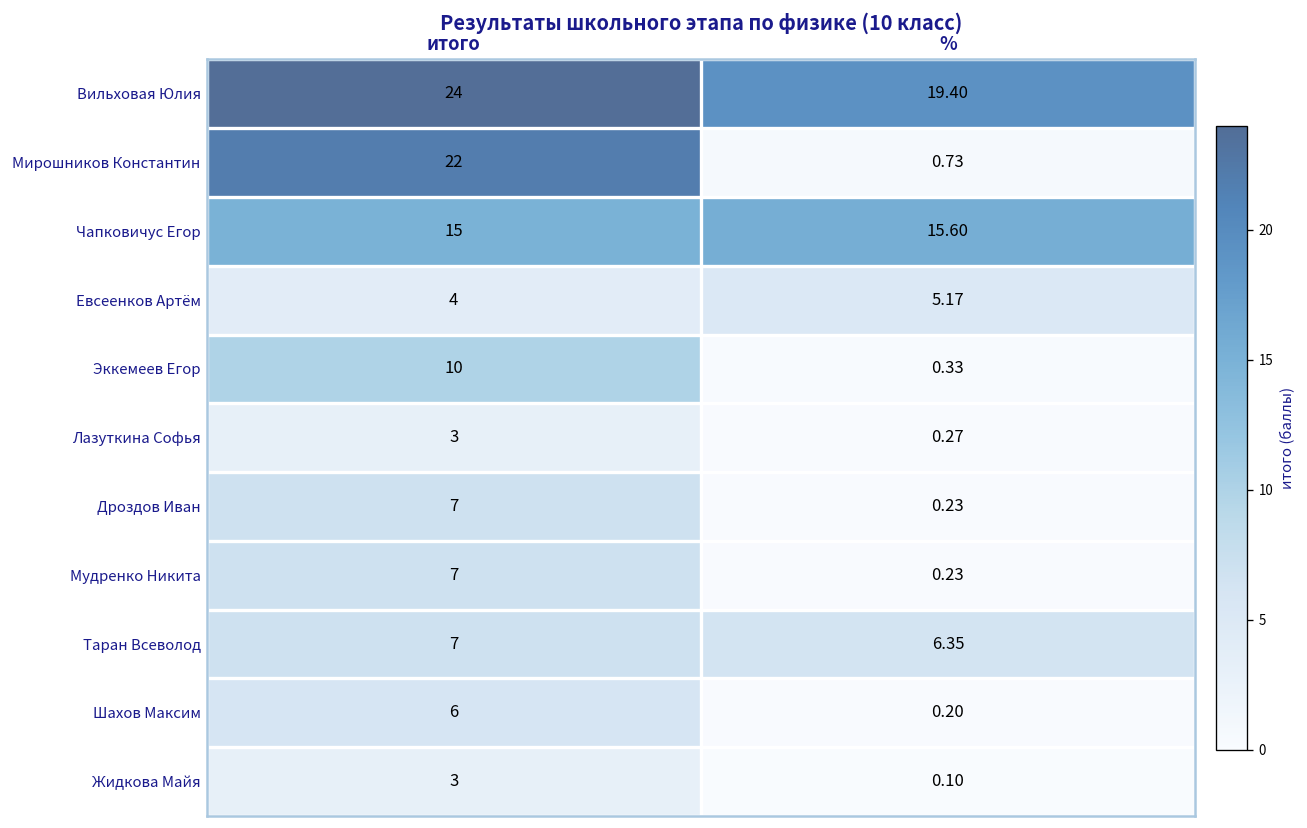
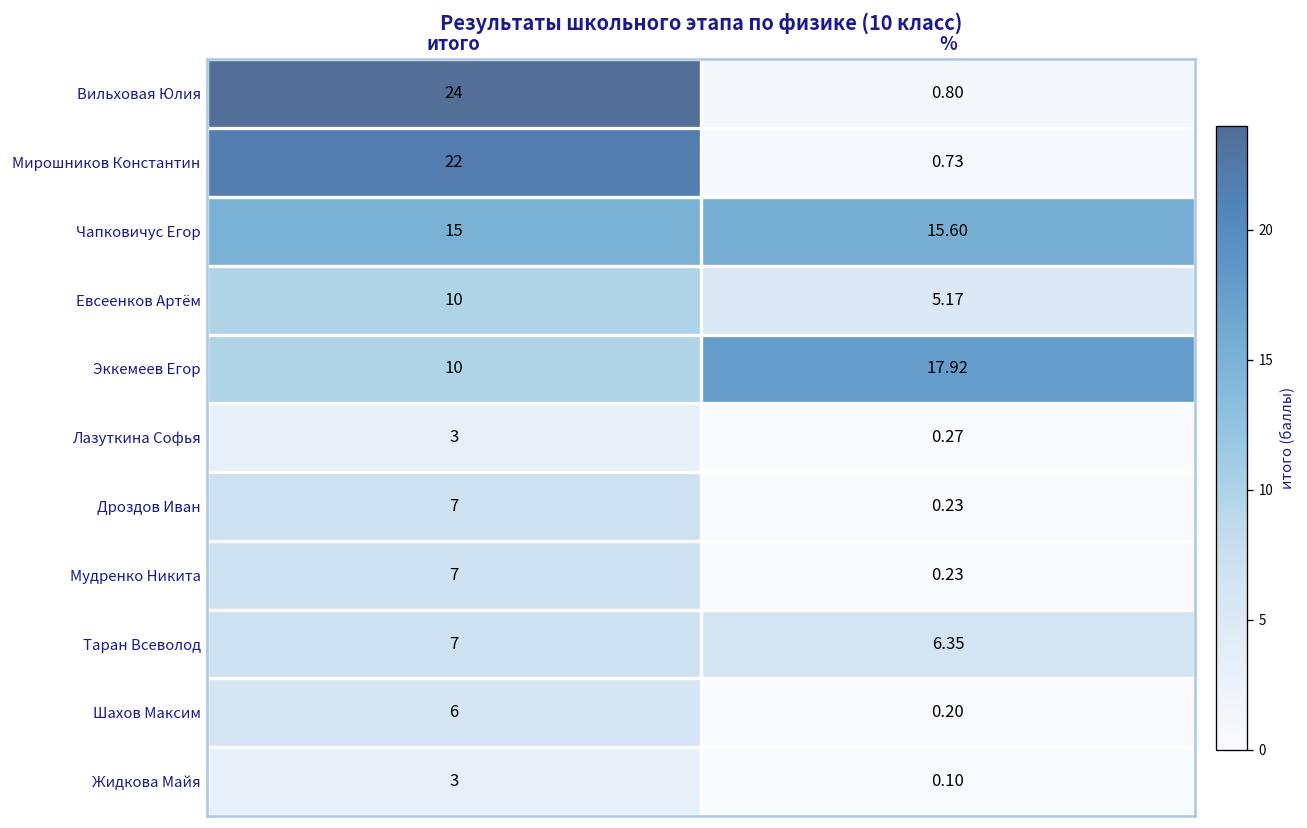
  {
    "Вильховая Юлия": {
      "итого": 24,
-     "%": 19.40
+     "%": 0.80
    },
    "Мирошников Константин": {
      "итого": 22,
      "%": 0.73
    },
    "Чапковичус Егор": {
      "итого": 15,
      "%": 15.60
    },
    "Евсеенков Артём": {
-     "итого": 4,
+     "итого": 10,
      "%": 5.17
    },
    "Эккемеев Егор": {
      "итого": 10,
-     "%": 0.33
+     "%": 17.92
    },
    "Лазуткина Софья": {
      "итого": 3,
      "%": 0.27
    },
    "Дроздов Иван": {
      "итого": 7,
      "%": 0.23
    },
    "Мудренко Никита": {
      "итого": 7,
      "%": 0.23
    },
    "Таран Всеволод": {
      "итого": 7,
      "%": 6.35
    },
    "Шахов Максим": {
      "итого": 6,
      "%": 0.20
    },
    "Жидкова Майя": {
      "итого": 3,
      "%": 0.10
    }
  }
